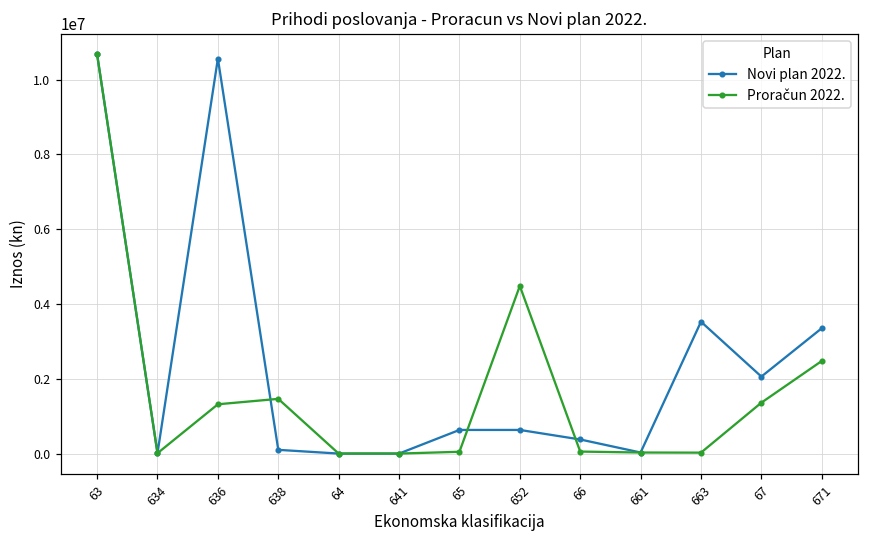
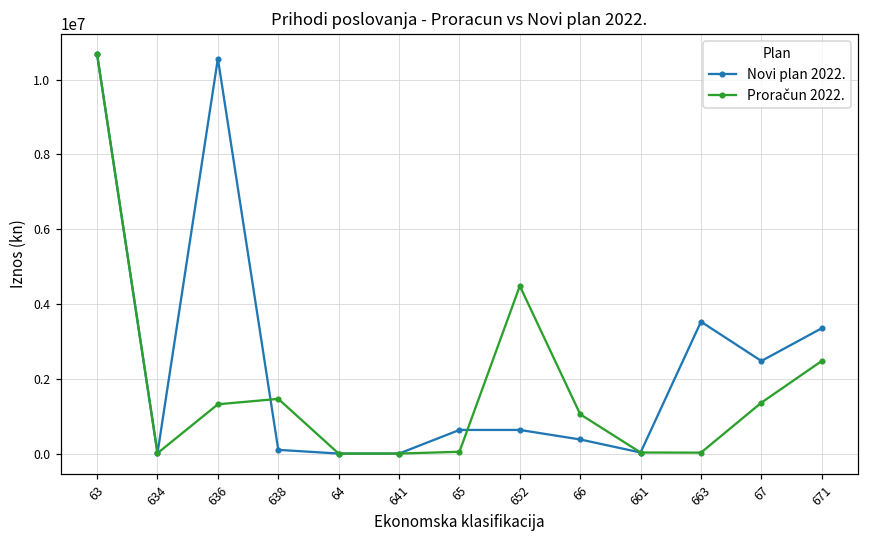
  {
    "Novi plan 2022.": {
      "636": 10600000,
      "638": 100000,
      "65": 600000,
      "652": 600000,
      "66": 400000,
      "663": 3500000,
-     "67": 2100000,
+     "67": 2500000,
      "671": 3400000
    },
    "Proračun 2022.": {
      "636": 1300000,
      "638": 1500000,
      "65": 0,
      "652": 4500000,
-     "66": 100000,
+     "66": 1100000,
      "663": 0,
      "67": 1400000,
      "671": 2500000
    }
  }
